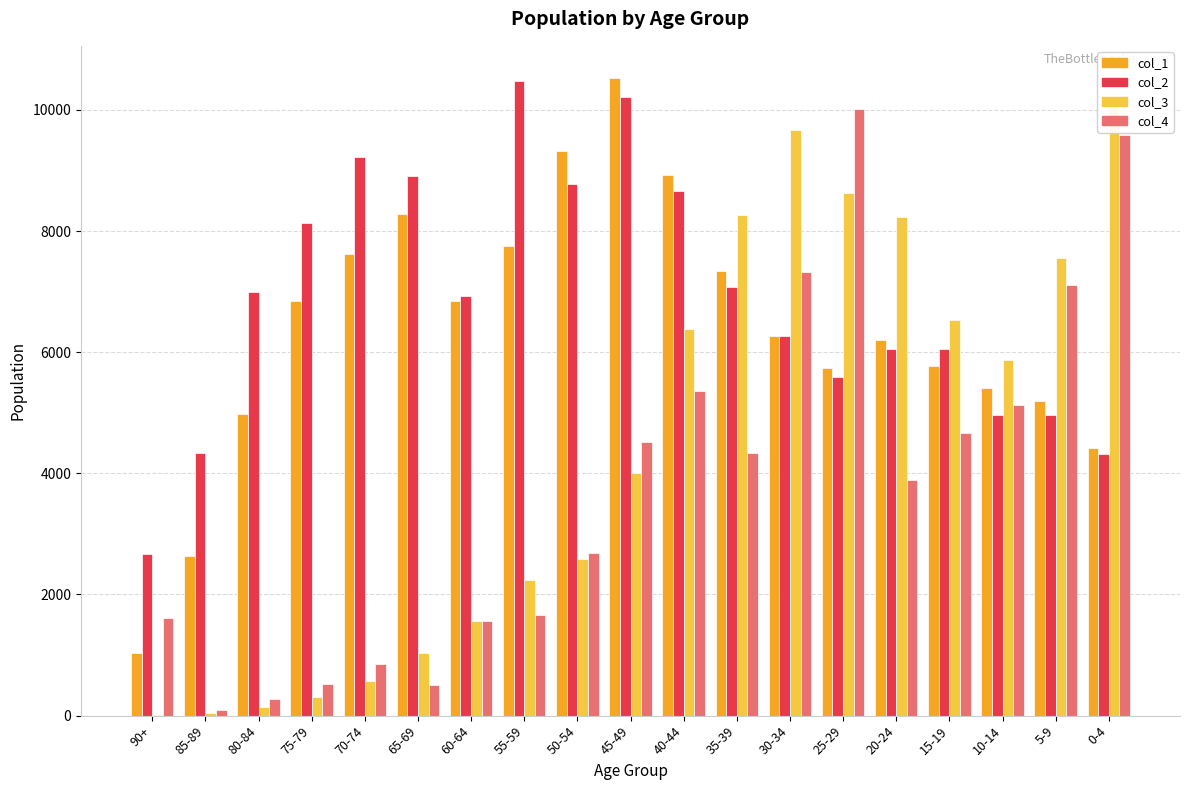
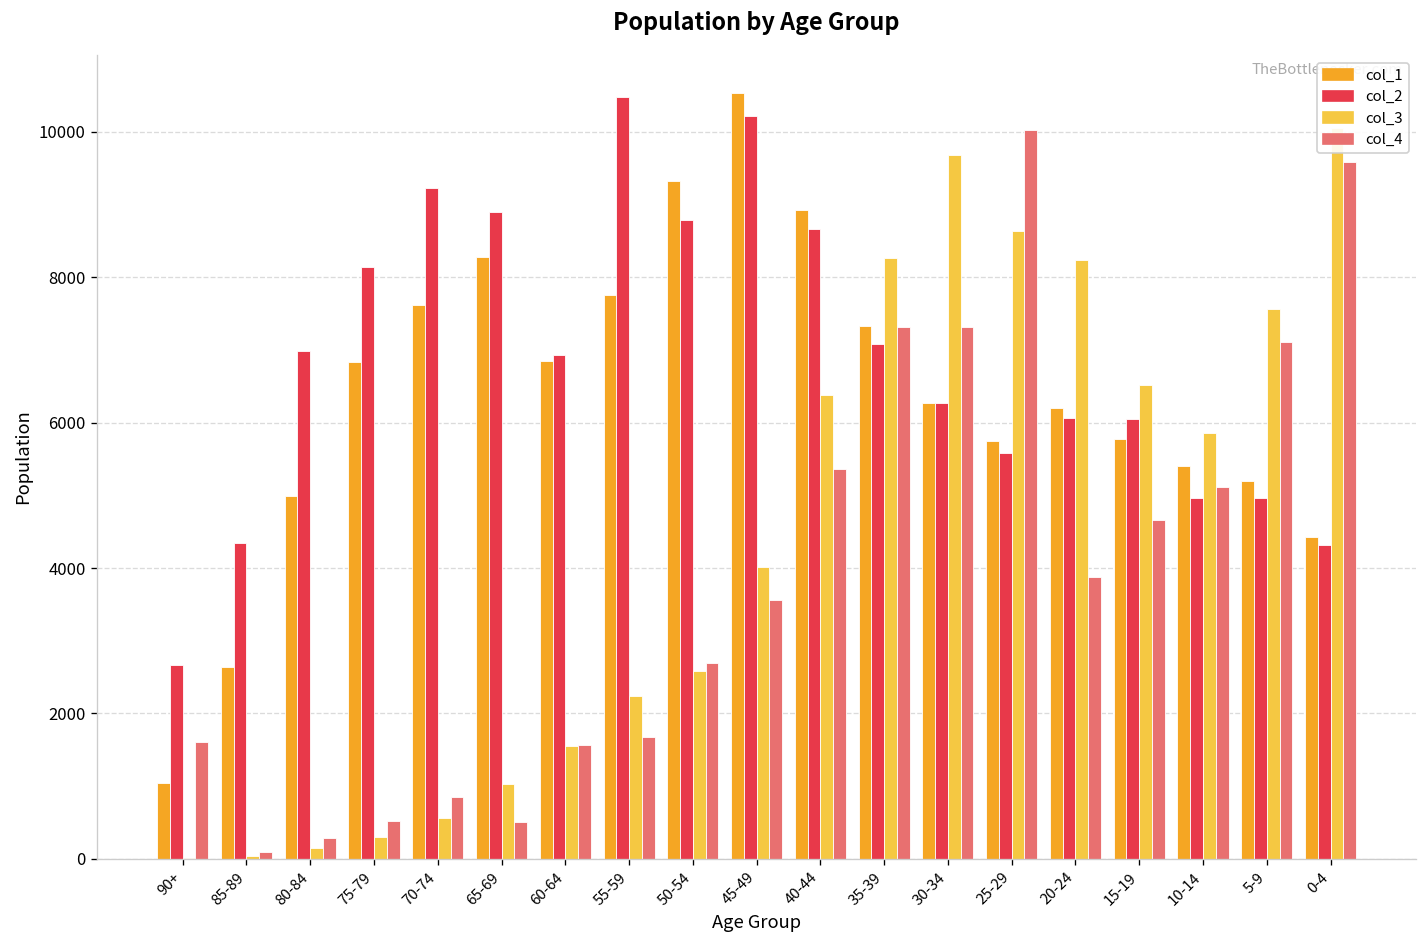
  {
    "col_2": {
      "90+": 2700,
      "85-89": 4300,
      "80-84": 7000,
      "75-79": 8100,
      "70-74": 9200,
      "65-69": 8900,
      "60-64": 6900,
      "55-59": 10500,
      "50-54": 8800,
      "45-49": 10200,
      "40-44": 8700,
      "35-39": 7100,
      "30-34": 6300,
      "25-29": 5600,
      "20-24": 6100,
      "15-19": 6000,
      "10-14": 5000,
      "5-9": 5000,
      "0-4": 4300
    },
    "col_4": {
      "90+": 1600,
      "85-89": 100,
      "80-84": 300,
      "75-79": 500,
      "70-74": 900,
      "65-69": 500,
      "60-64": 1600,
      "55-59": 1700,
      "50-54": 2700,
-     "45-49": 4500,
+     "45-49": 3600,
      "40-44": 5400,
-     "35-39": 4300,
+     "35-39": 7300,
      "30-34": 7300,
      "25-29": 10000,
      "20-24": 3900,
      "15-19": 4700,
      "10-14": 5100,
      "5-9": 7100,
      "0-4": 9600
    }
  }
